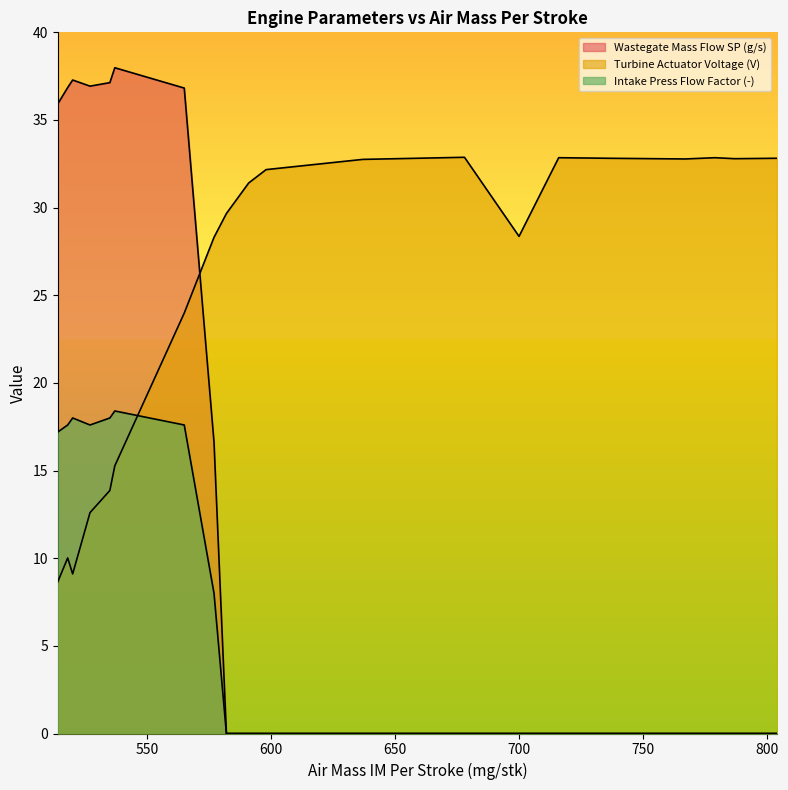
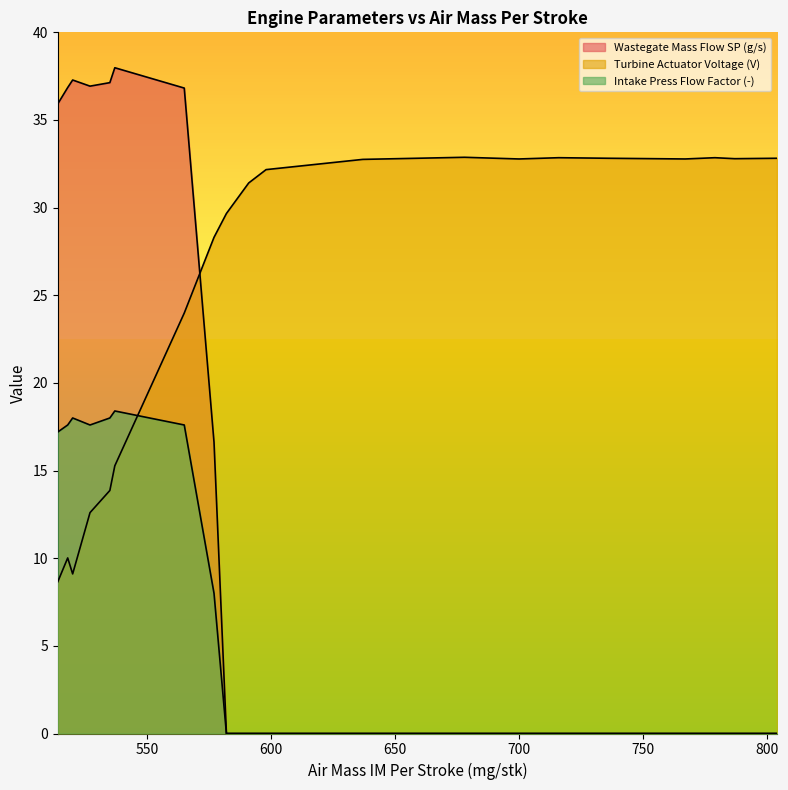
  {
    "Turbine Actuator Voltage (V)": {
-     "700": 28.4
+     "700": 32.8
    }
  }
